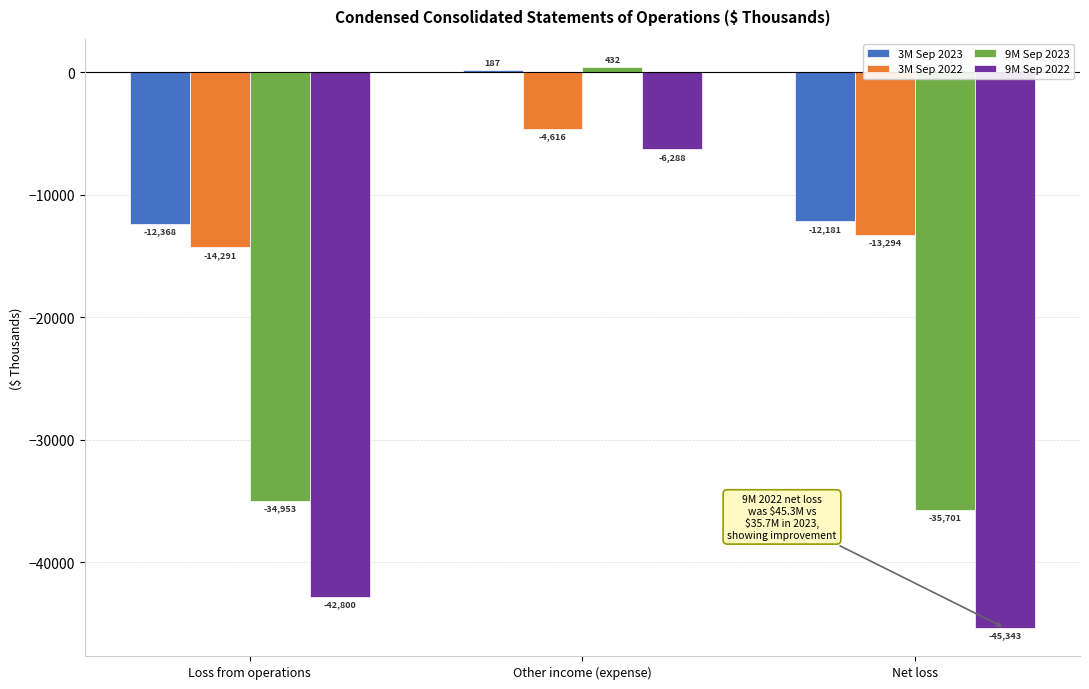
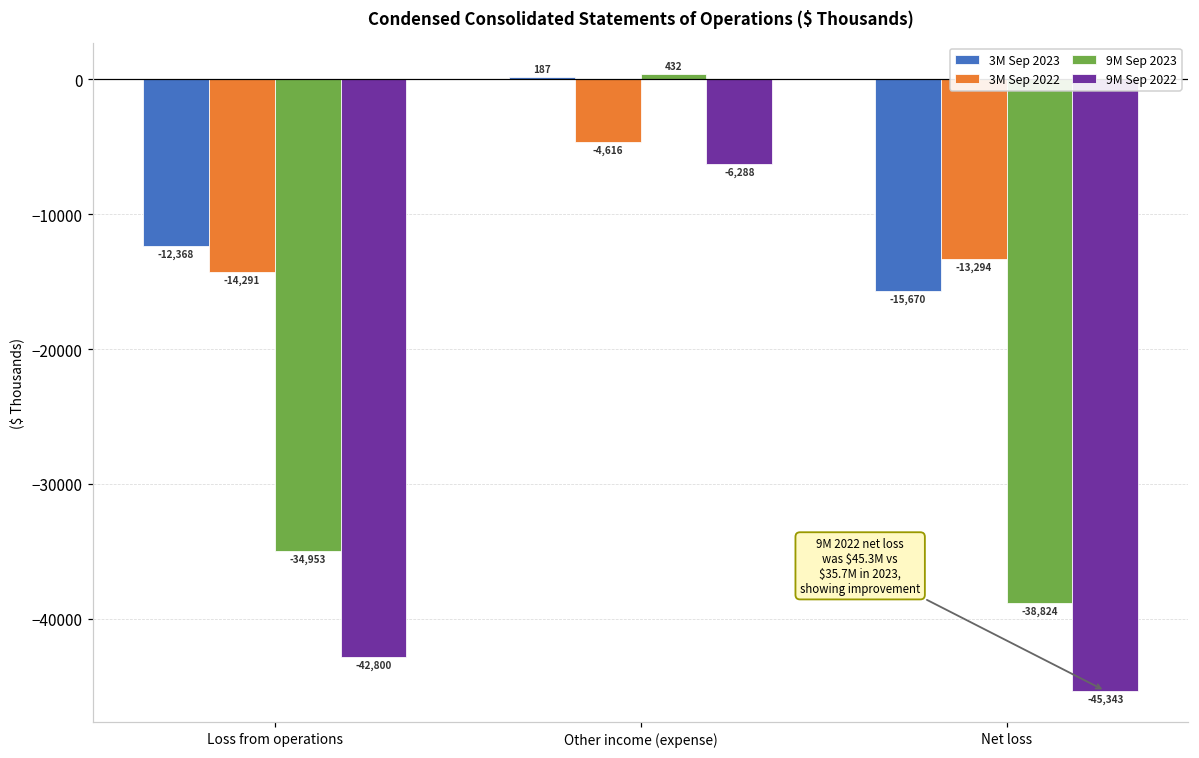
  {
    "3M Sep 2023": {
      "Loss from operations": "-12,368",
      "Other income (expense)": "187",
-     "Net loss": "-12,181"
+     "Net loss": "-15,670"
    },
    "3M Sep 2022": {
      "Loss from operations": "-14,291",
      "Other income (expense)": "-4,616",
      "Net loss": "-13,294"
    },
    "9M Sep 2023": {
      "Loss from operations": "-34,953",
      "Other income (expense)": "432",
-     "Net loss": "-35,701"
+     "Net loss": "-38,824"
    },
    "9M Sep 2022": {
      "Loss from operations": "-42,800",
      "Other income (expense)": "-6,288",
      "Net loss": "-45,343"
    }
  }
